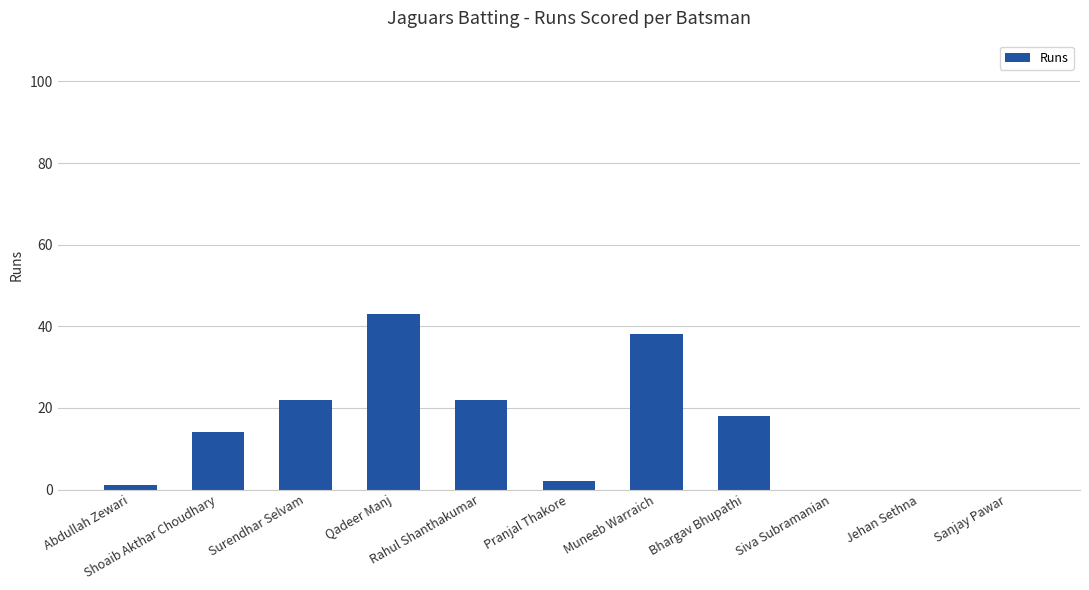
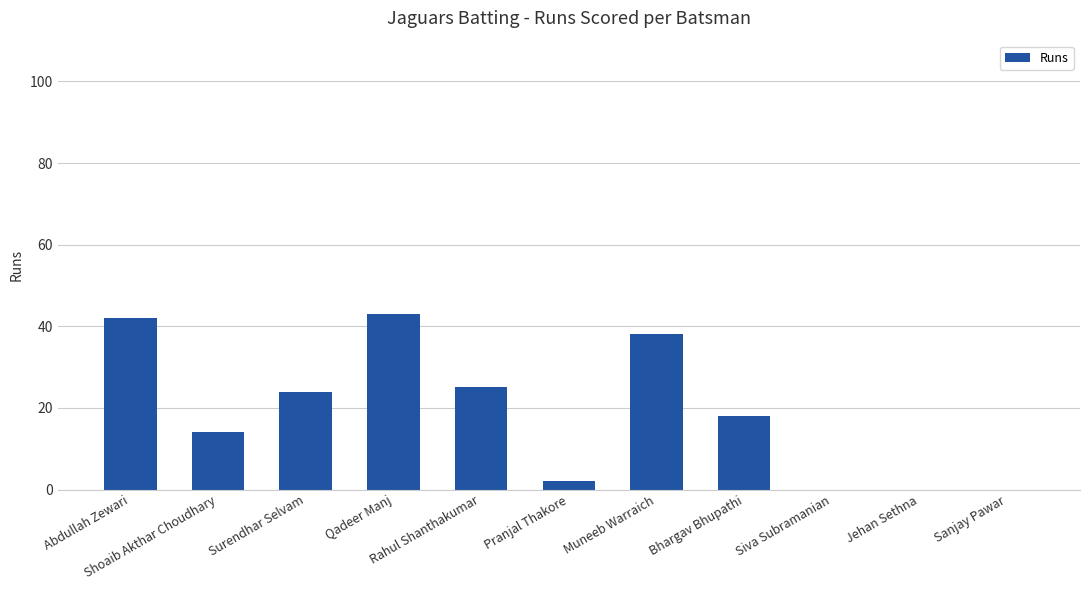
  {
-   "Abdullah Zewari": 1,
+   "Abdullah Zewari": 42,
    "Shoaib Akthar Choudhary": 14,
-   "Surendhar Selvam": 22,
+   "Surendhar Selvam": 24,
    "Qadeer Manj": 43,
-   "Rahul Shanthakumar": 22,
+   "Rahul Shanthakumar": 25,
    "Pranjal Thakore": 2,
    "Muneeb Warraich": 38,
    "Bhargav Bhupathi": 18,
    "Siva Subramanian": 0,
    "Jehan Sethna": 0,
    "Sanjay Pawar": 0
  }
